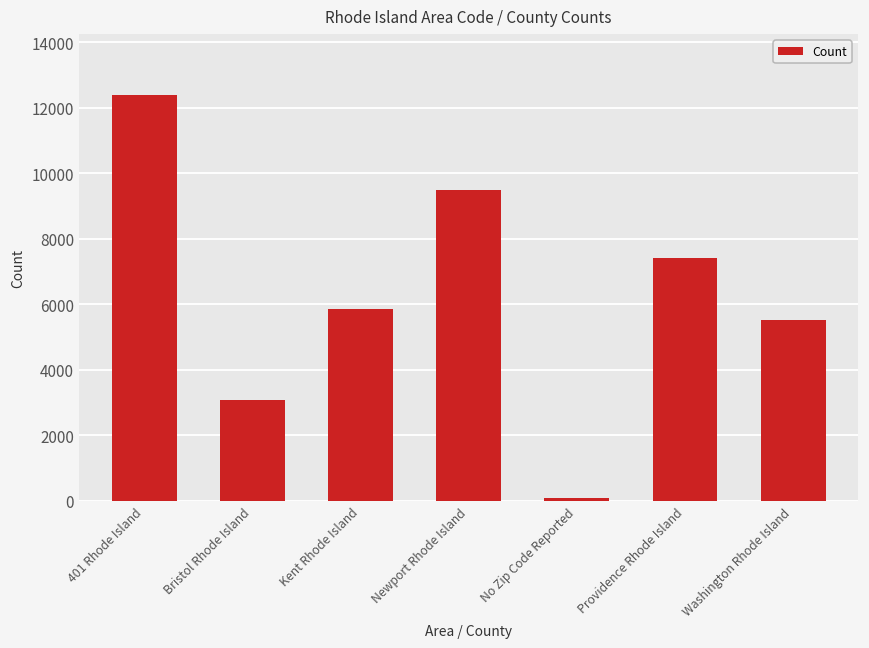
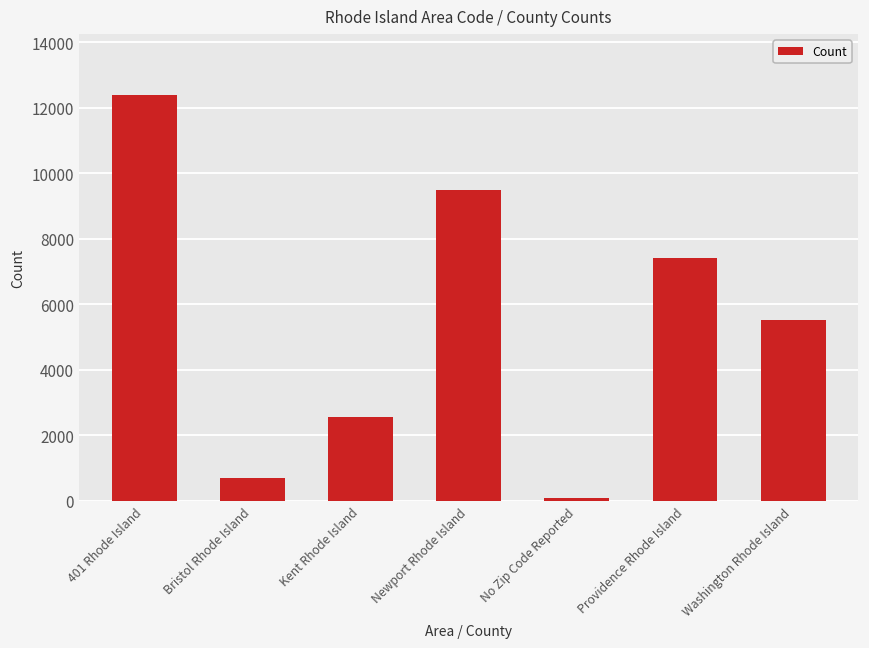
  {
    "401 Rhode Island": 12400,
-   "Bristol Rhode Island": 3100,
-   "Kent Rhode Island": 5800,
+   "Bristol Rhode Island": 700,
+   "Kent Rhode Island": 2600,
    "Newport Rhode Island": 9500,
    "Providence Rhode Island": 7400,
    "Washington Rhode Island": 5500
  }
